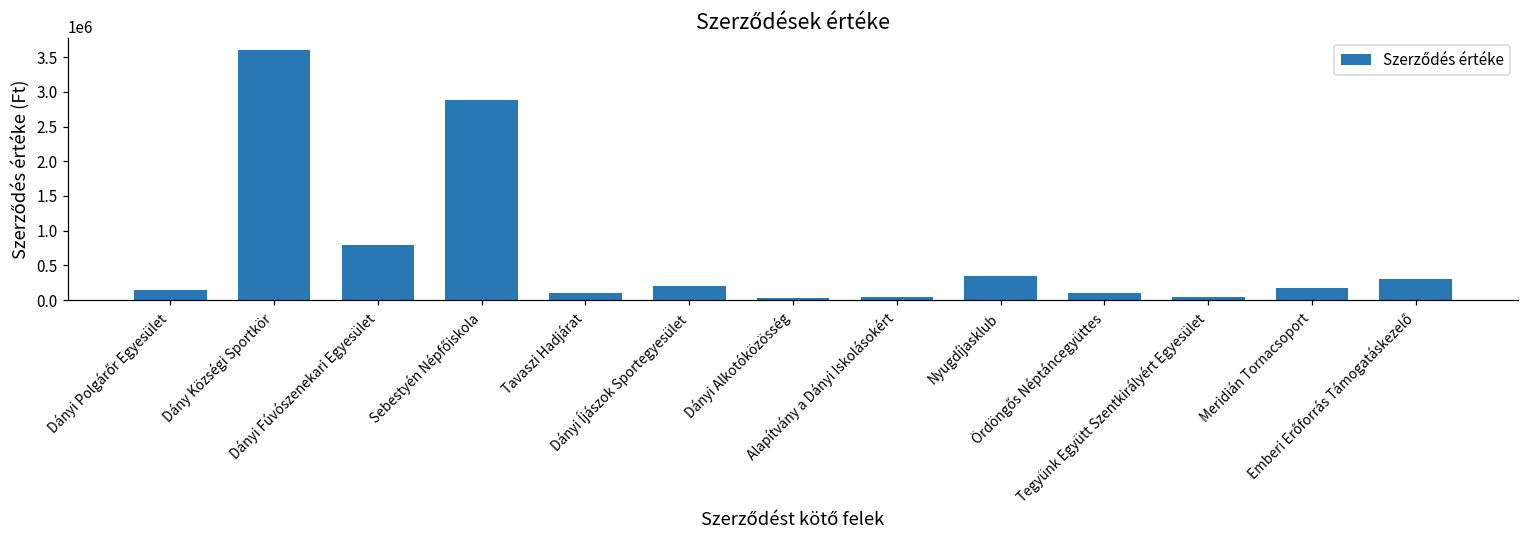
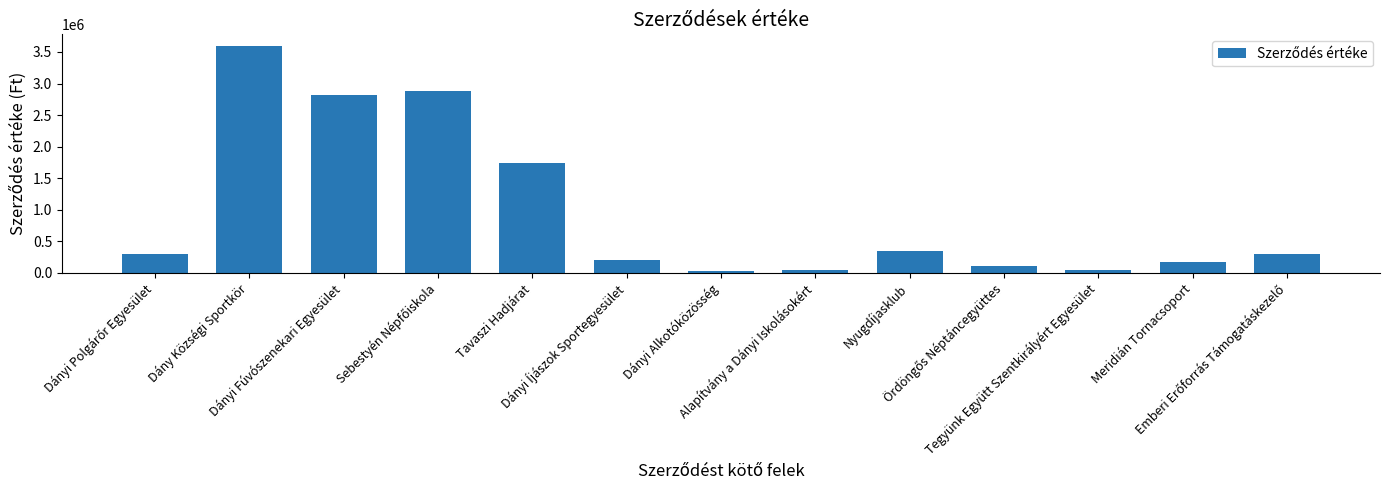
  {
-   "Dányi Polgárőr Egyesület": 100000,
+   "Dányi Polgárőr Egyesület": 300000,
    "Dány Községi Sportkör": 3600000,
-   "Dányi Fúvószenekari Egyesület": 800000,
+   "Dányi Fúvószenekari Egyesület": 2800000,
    "Sebestyén Népfőiskola": 2900000,
-   "Tavaszi Hadjárat": 100000,
+   "Tavaszi Hadjárat": 1700000,
    "Dányi Íjászok Sportegyesület": 200000,
    "Alapítvány a Dányi Iskolásokért": 100000,
    "Nyugdíjasklub": 300000,
    "Ördöngős Néptáncegyüttes": 100000,
    "Tegyünk Együtt Szentkirályért Egyesület": 100000,
    "Meridián Tornacsoport": 200000,
    "Emberi Erőforrás Támogatáskezelő": 300000
  }
